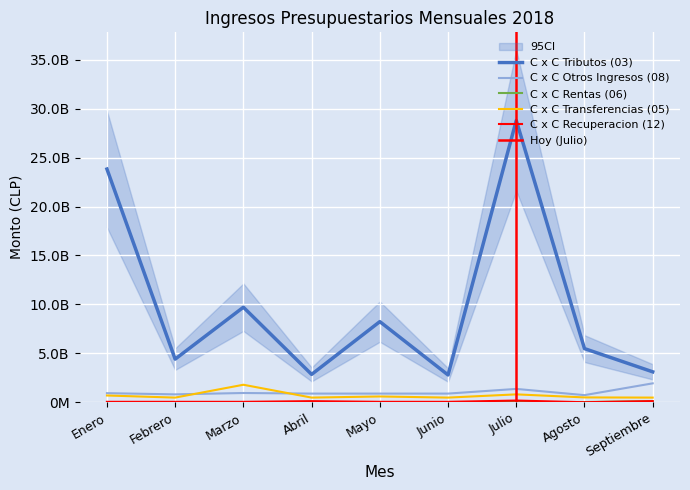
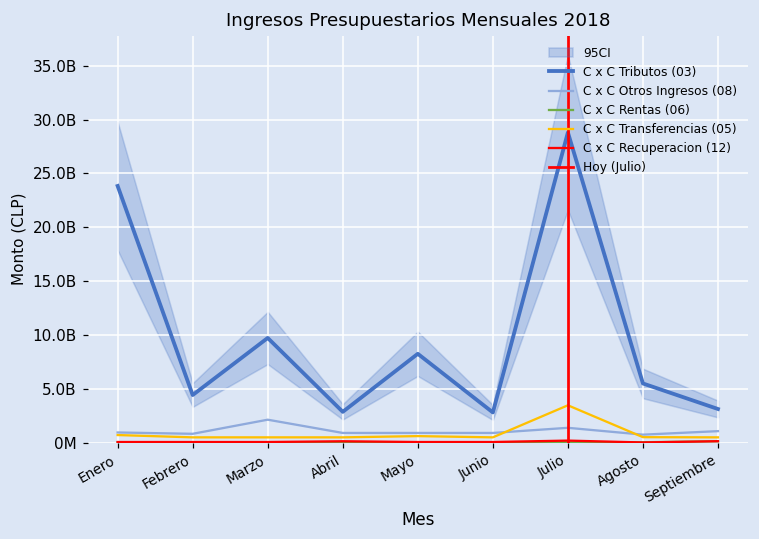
  {
    "C x C Otros Ingresos (08)": {
      "Febrero": 1000000000,
-     "Marzo": 1000000000,
+     "Marzo": 2000000000,
      "Abril": 1000000000,
      "Mayo": 1000000000,
      "Junio": 1000000000,
      "Julio": 1000000000,
-     "Septiembre": 2000000000
+     "Septiembre": 1000000000
    },
    "C x C Transferencias (05)": {
      "Febrero": 0,
-     "Marzo": 2000000000,
+     "Marzo": 0,
      "Abril": 0,
      "Mayo": 1000000000,
      "Junio": 0,
-     "Julio": 1000000000,
+     "Julio": 3000000000,
      "Septiembre": 0
    }
  }
